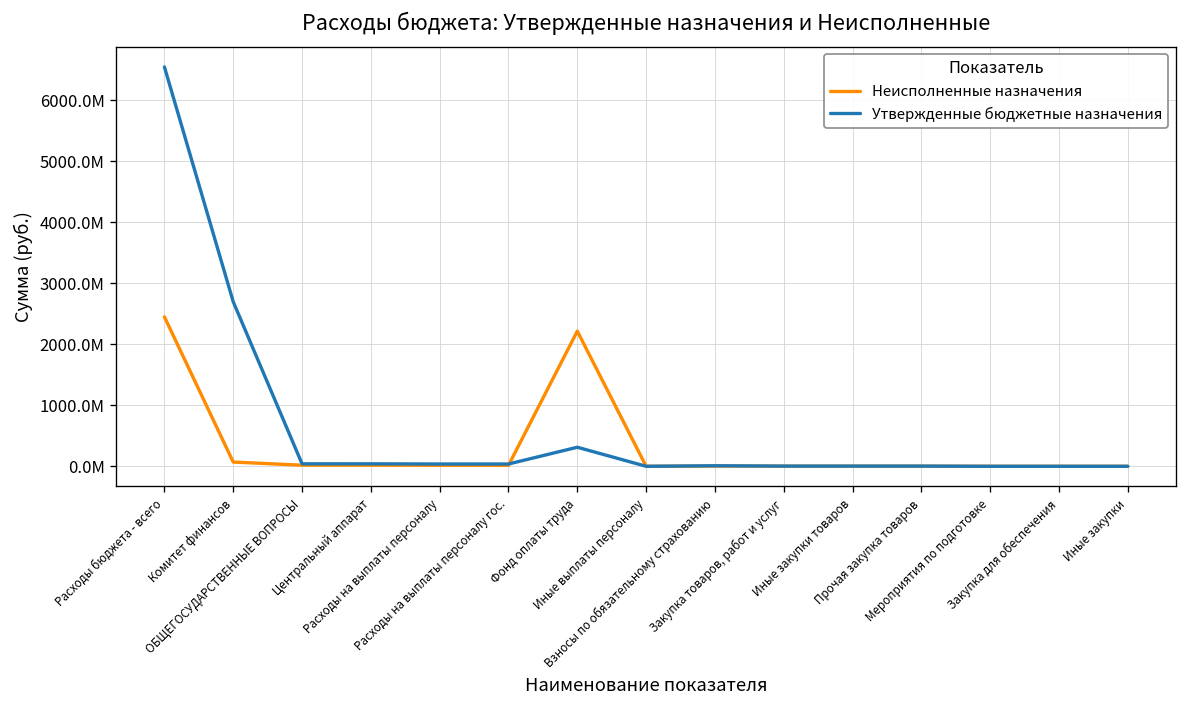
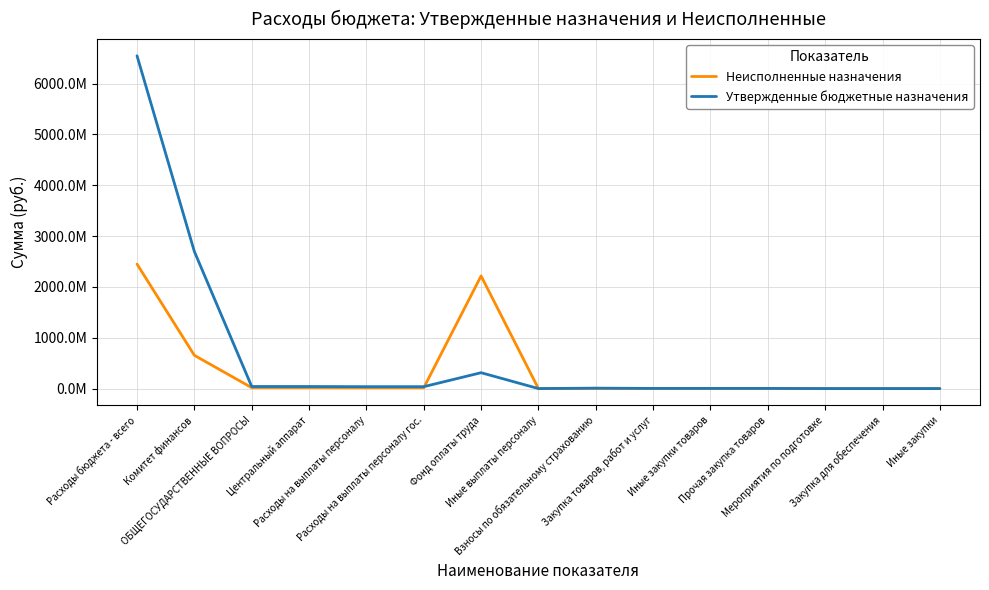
  {
    "Неисполненные назначения": {
      "Расходы бюджета - всего": 2400000000,
-     "Комитет финансов": 100000000,
+     "Комитет финансов": 700000000,
      "Фонд оплаты труда": 2200000000
    },
    "Утвержденные бюджетные назначения": {
      "Расходы бюджета - всего": 6500000000,
      "Комитет финансов": 2700000000,
      "Фонд оплаты труда": 300000000
    }
  }
